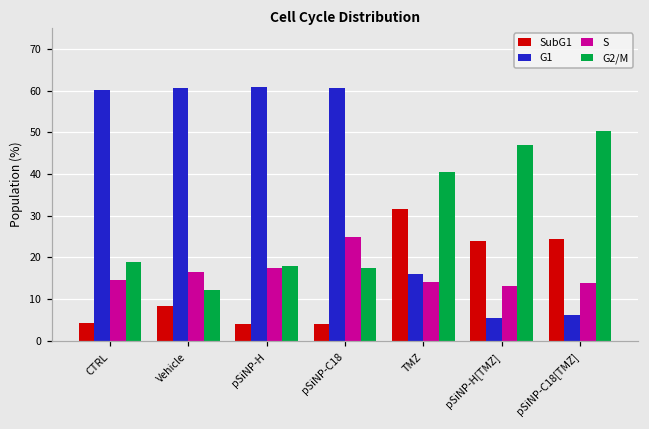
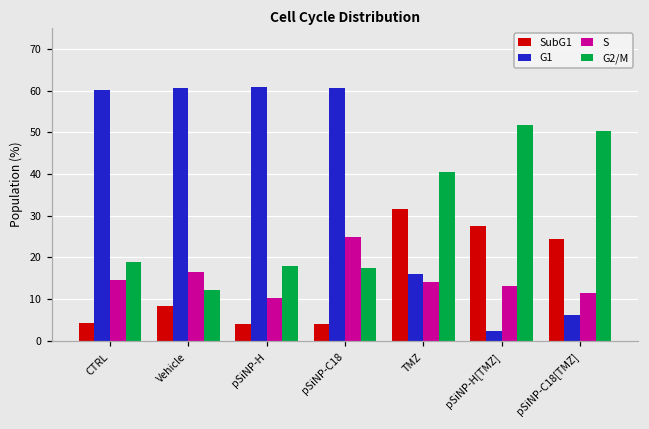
  {
    "SubG1": {
      "CTRL": 4,
      "Vehicle": 8,
      "pSiNP-H": 4,
      "pSiNP-C18": 4,
      "TMZ": 32,
-     "pSiNP-H[TMZ]": 24,
+     "pSiNP-H[TMZ]": 28,
      "pSiNP-C18[TMZ]": 24
    },
    "G1": {
      "CTRL": 60,
      "Vehicle": 61,
      "pSiNP-H": 61,
      "pSiNP-C18": 61,
      "TMZ": 16,
-     "pSiNP-H[TMZ]": 5,
+     "pSiNP-H[TMZ]": 2,
      "pSiNP-C18[TMZ]": 6
    },
    "S": {
      "CTRL": 15,
      "Vehicle": 17,
-     "pSiNP-H": 17,
+     "pSiNP-H": 10,
      "pSiNP-C18": 25,
      "TMZ": 14,
      "pSiNP-H[TMZ]": 13,
-     "pSiNP-C18[TMZ]": 14
+     "pSiNP-C18[TMZ]": 12
    },
    "G2/M": {
      "CTRL": 19,
      "Vehicle": 12,
      "pSiNP-H": 18,
      "pSiNP-C18": 18,
      "TMZ": 41,
-     "pSiNP-H[TMZ]": 47,
+     "pSiNP-H[TMZ]": 52,
      "pSiNP-C18[TMZ]": 50
    }
  }
